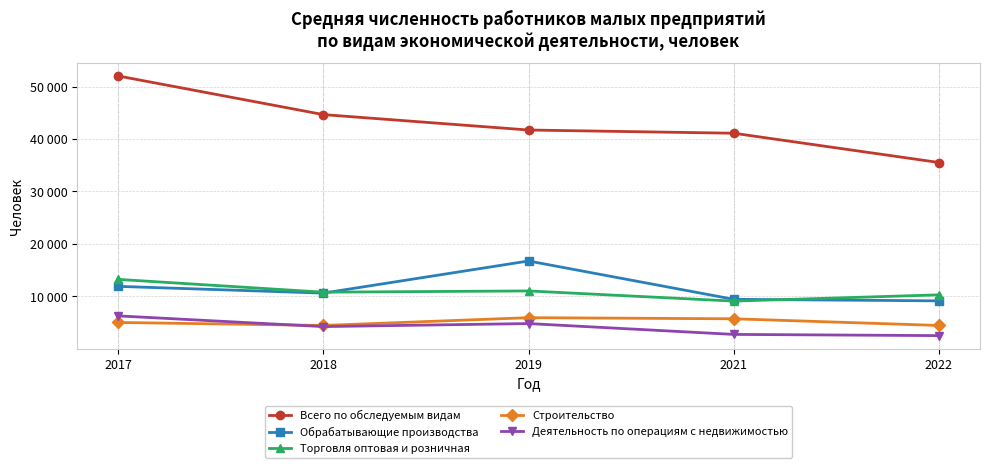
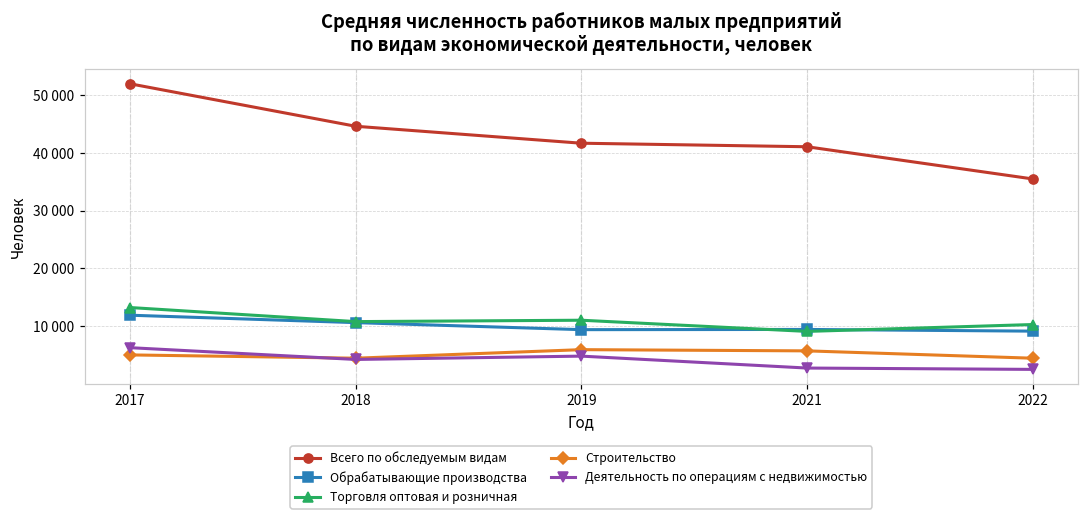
  {
    "Всего по обследуемым видам": {
      "2017": 52000,
      "2018": 45000,
      "2019": 42000,
      "2021": 41000,
      "2022": 36000
    },
    "Обрабатывающие производства": {
      "2017": 12000,
-     "2019": 17000,
+     "2019": 9000,
      "2022": 9000
    },
    "Торговля оптовая и розничная": {
      "2017": 13000,
      "2019": 11000,
      "2022": 10000
    },
    "Строительство": {
      "2017": 5000,
      "2019": 6000,
      "2021": 6000,
      "2022": 4000
    },
    "Деятельность по операциям с недвижимостью": {
      "2017": 6000,
      "2019": 5000,
      "2021": 3000,
      "2022": 3000
    }
  }
